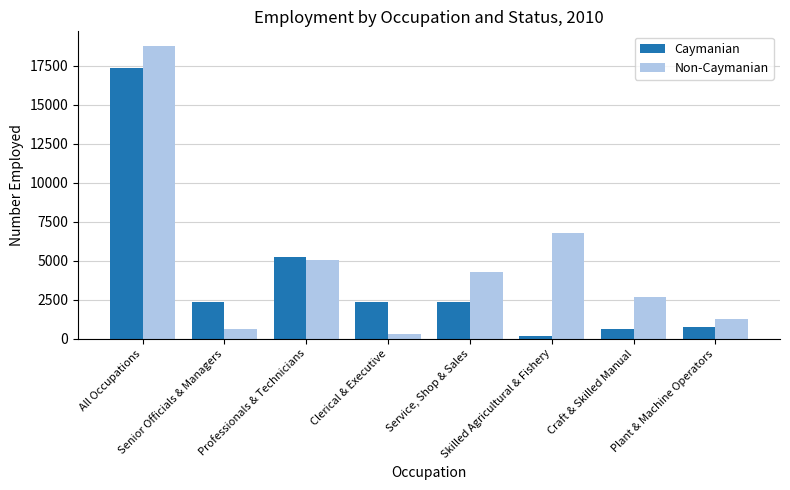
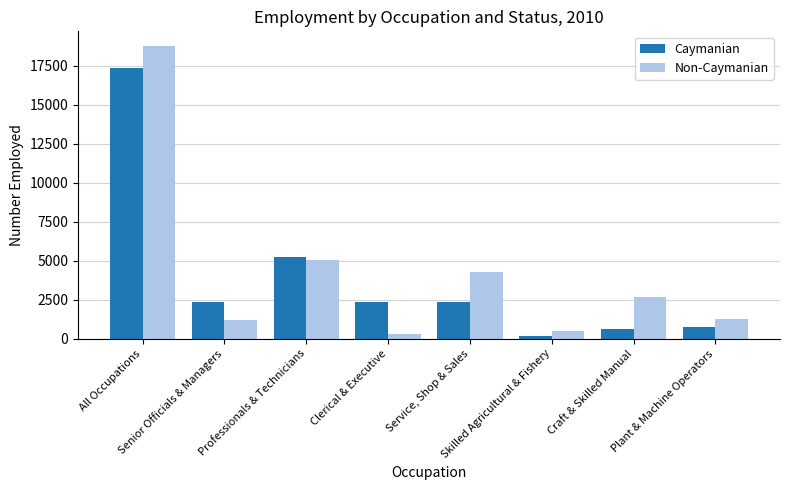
  {
    "Caymanian": {
      "All Occupations": 17400,
      "Senior Officials & Managers": 2400,
      "Professionals & Technicians": 5200,
      "Clerical & Executive": 2300,
      "Service, Shop & Sales": 2300,
      "Skilled Agricultural & Fishery": 200,
      "Craft & Skilled Manual": 600,
      "Plant & Machine Operators": 700
    },
    "Non-Caymanian": {
      "All Occupations": 18800,
-     "Senior Officials & Managers": 600,
+     "Senior Officials & Managers": 1200,
      "Professionals & Technicians": 5000,
      "Clerical & Executive": 300,
      "Service, Shop & Sales": 4300,
-     "Skilled Agricultural & Fishery": 6800,
+     "Skilled Agricultural & Fishery": 500,
      "Craft & Skilled Manual": 2700,
      "Plant & Machine Operators": 1300
    }
  }
